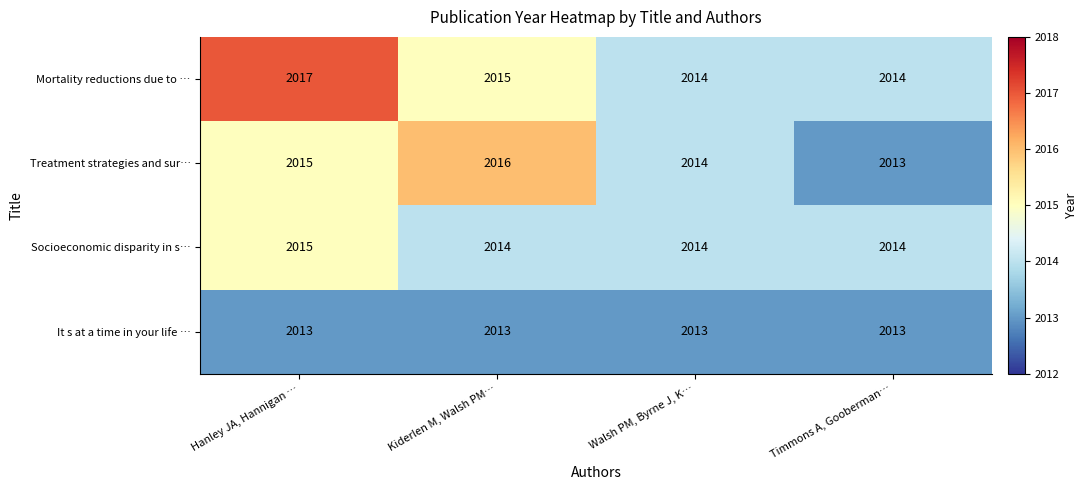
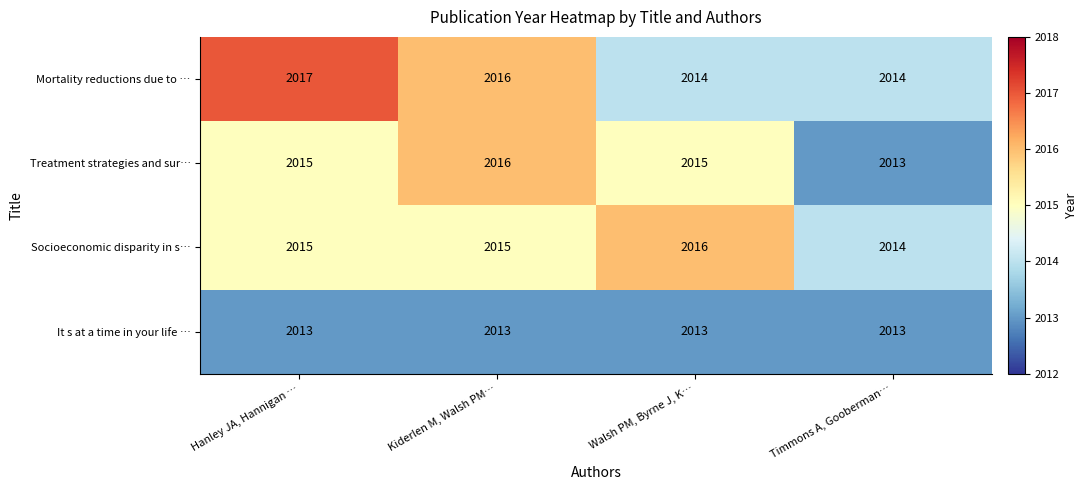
  {
    "Mortality reductions due to …": {
      "Hanley JA, Hannigan …": 2017,
-     "Kiderlen M, Walsh PM…": 2015,
+     "Kiderlen M, Walsh PM…": 2016,
      "Walsh PM, Byrne J, K…": 2014,
      "Timmons A, Gooberman…": 2014
    },
    "Treatment strategies and sur…": {
      "Hanley JA, Hannigan …": 2015,
      "Kiderlen M, Walsh PM…": 2016,
-     "Walsh PM, Byrne J, K…": 2014,
+     "Walsh PM, Byrne J, K…": 2015,
      "Timmons A, Gooberman…": 2013
    },
    "Socioeconomic disparity in s…": {
      "Hanley JA, Hannigan …": 2015,
-     "Kiderlen M, Walsh PM…": 2014,
-     "Walsh PM, Byrne J, K…": 2014,
+     "Kiderlen M, Walsh PM…": 2015,
+     "Walsh PM, Byrne J, K…": 2016,
      "Timmons A, Gooberman…": 2014
    },
    "It s at a time in your life …": {
      "Hanley JA, Hannigan …": 2013,
      "Kiderlen M, Walsh PM…": 2013,
      "Walsh PM, Byrne J, K…": 2013,
      "Timmons A, Gooberman…": 2013
    }
  }
